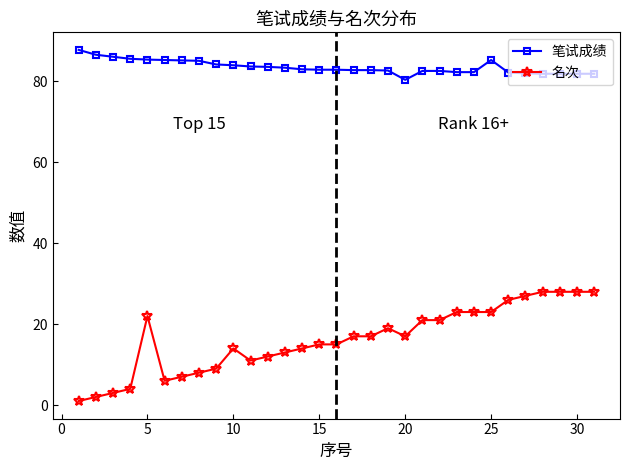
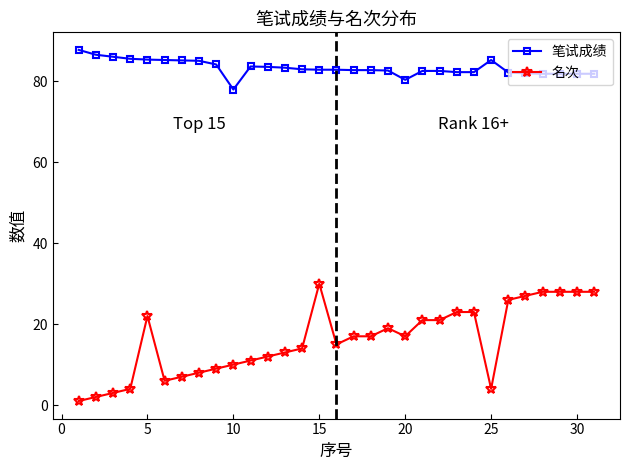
  {
    "笔试成绩": {
      "5": 85,
-     "10": 84,
+     "10": 78,
      "15": 83,
      "20": 80,
      "25": 85
    },
    "名次": {
      "5": 22,
-     "10": 14,
-     "15": 15,
+     "10": 10,
+     "15": 30,
      "20": 17,
-     "25": 23,
+     "25": 4,
      "30": 28
    }
  }
